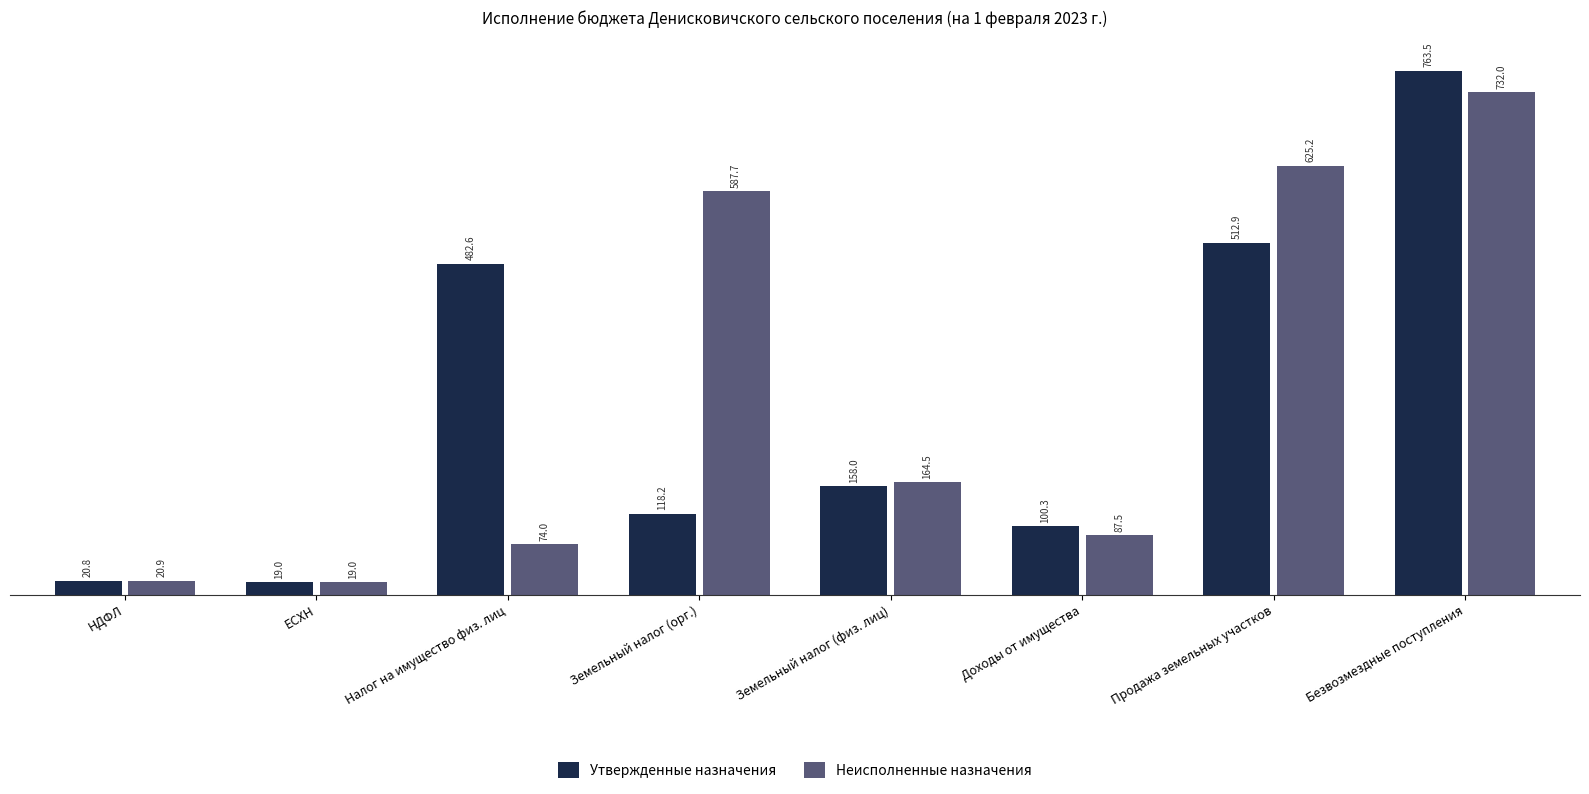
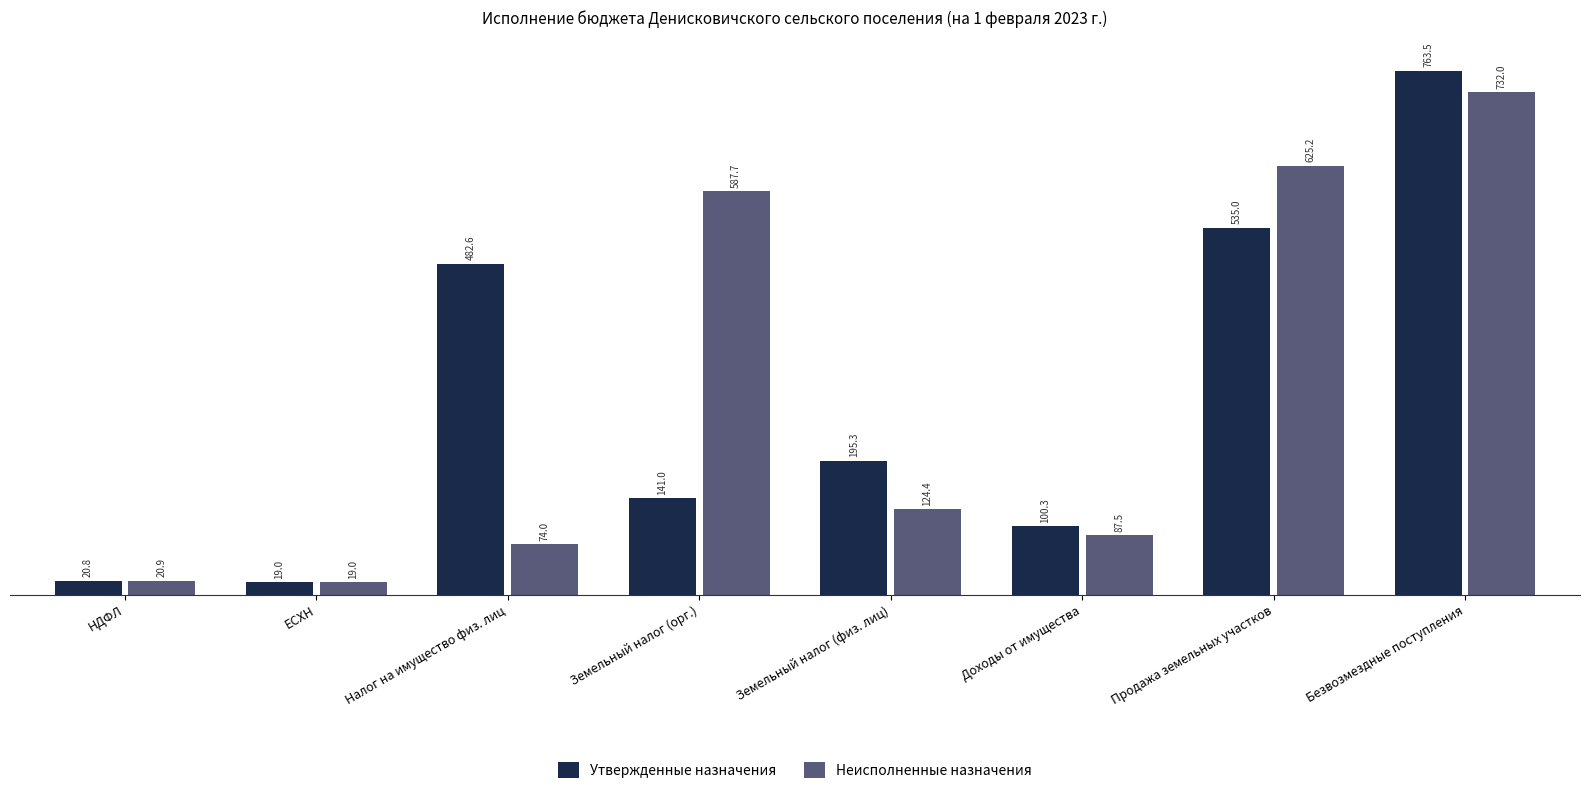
  {
    "Утвержденные назначения": {
      "НДФЛ": 20.8,
      "ЕСХН": 19.0,
      "Налог на имущество физ. лиц": 482.6,
-     "Земельный налог (орг.)": 118.2,
-     "Земельный налог (физ. лиц)": 158.0,
+     "Земельный налог (орг.)": 141.0,
+     "Земельный налог (физ. лиц)": 195.3,
      "Доходы от имущества": 100.3,
-     "Продажа земельных участков": 512.9,
+     "Продажа земельных участков": 535.0,
      "Безвозмездные поступления": 763.5
    },
    "Неисполненные назначения": {
      "НДФЛ": 20.9,
      "ЕСХН": 19.0,
      "Налог на имущество физ. лиц": 74.0,
      "Земельный налог (орг.)": 587.7,
-     "Земельный налог (физ. лиц)": 164.5,
+     "Земельный налог (физ. лиц)": 124.4,
      "Доходы от имущества": 87.5,
      "Продажа земельных участков": 625.2,
      "Безвозмездные поступления": 732.0
    }
  }
